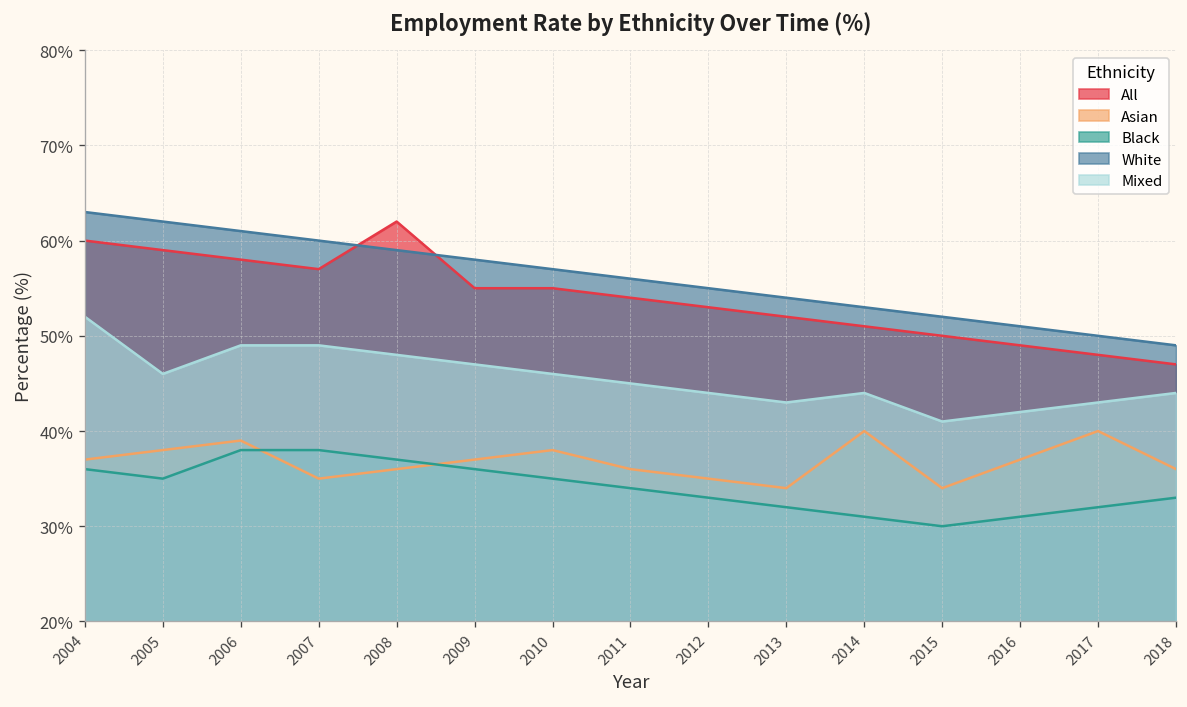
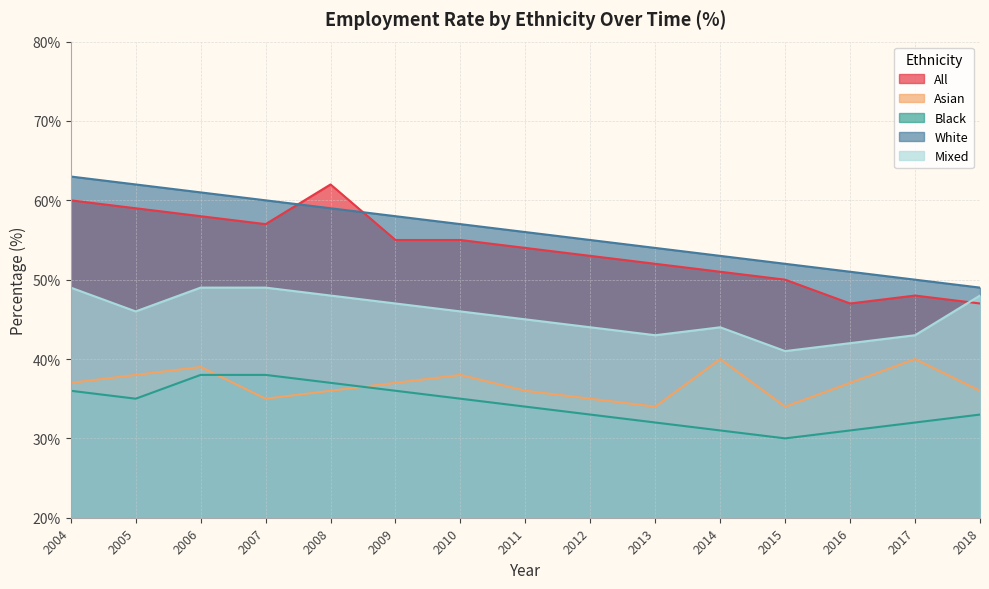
  {
    "All": {
      "2004": "60%",
      "2005": "59%",
      "2006": "58%",
      "2007": "57%",
      "2008": "62%",
      "2009": "55%",
      "2010": "55%",
      "2011": "54%",
      "2012": "53%",
      "2013": "52%",
      "2014": "51%",
      "2015": "50%",
-     "2016": "49%",
+     "2016": "47%",
      "2017": "48%",
      "2018": "47%"
    },
    "Asian": {
      "2004": "37%",
      "2005": "38%",
      "2006": "39%",
      "2007": "35%",
      "2008": "36%",
      "2009": "37%",
      "2010": "38%",
      "2011": "36%",
      "2012": "35%",
      "2013": "34%",
      "2014": "40%",
      "2015": "34%",
      "2016": "37%",
      "2017": "40%",
      "2018": "36%"
    },
    "Mixed": {
-     "2004": "52%",
+     "2004": "49%",
      "2005": "46%",
      "2006": "49%",
      "2007": "49%",
      "2008": "48%",
      "2009": "47%",
      "2010": "46%",
      "2011": "45%",
      "2012": "44%",
      "2013": "43%",
      "2014": "44%",
      "2015": "41%",
      "2016": "42%",
      "2017": "43%",
-     "2018": "44%"
+     "2018": "48%"
    }
  }
